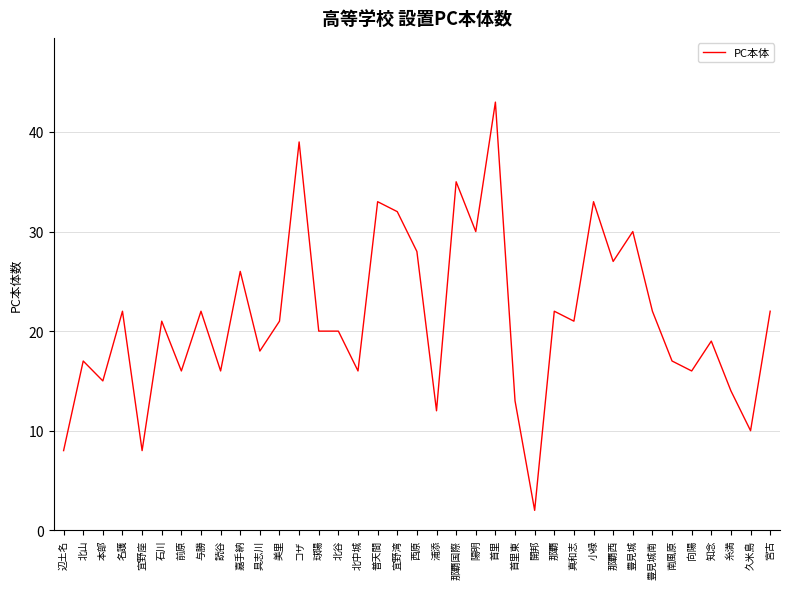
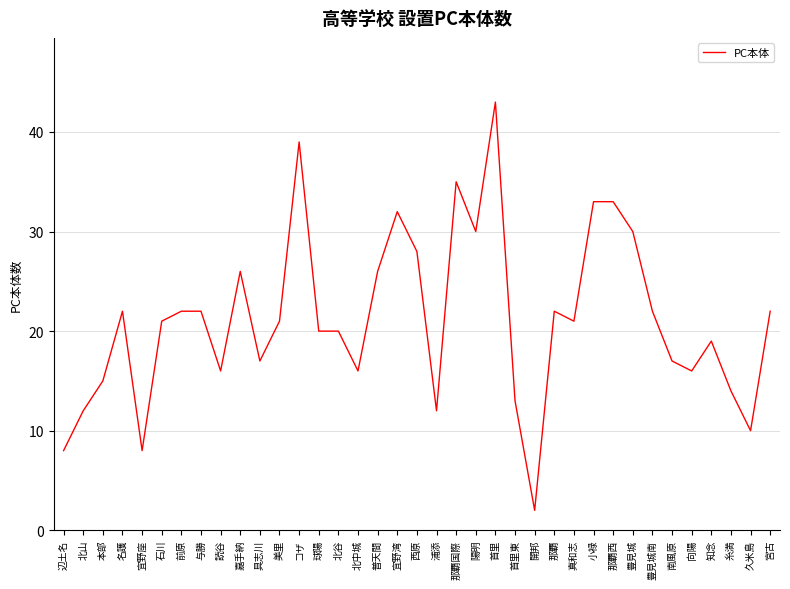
  {
    "辺土名": 8,
-   "北山": 17,
+   "北山": 12,
    "本部": 15,
    "名護": 22,
    "宜野座": 8,
    "石川": 21,
-   "前原": 16,
+   "前原": 22,
    "与勝": 22,
    "読谷": 16,
    "嘉手納": 26,
-   "具志川": 18,
+   "具志川": 17,
    "美里": 21,
    "コザ": 39,
    "球陽": 20,
    "北谷": 20,
    "北中城": 16,
-   "普天間": 33,
+   "普天間": 26,
    "宜野湾": 32,
    "西原": 28,
    "浦添": 12,
    "那覇国際": 35,
    "陽明": 30,
    "首里": 43,
    "首里東": 13,
    "開邦": 2,
    "那覇": 22,
    "真和志": 21,
    "小禄": 33,
-   "那覇西": 27,
+   "那覇西": 33,
    "豊見城": 30,
    "豊見城南": 22,
    "南風原": 17,
    "向陽": 16,
    "知念": 19,
    "糸満": 14,
    "久米島": 10,
    "宮古": 22
  }
